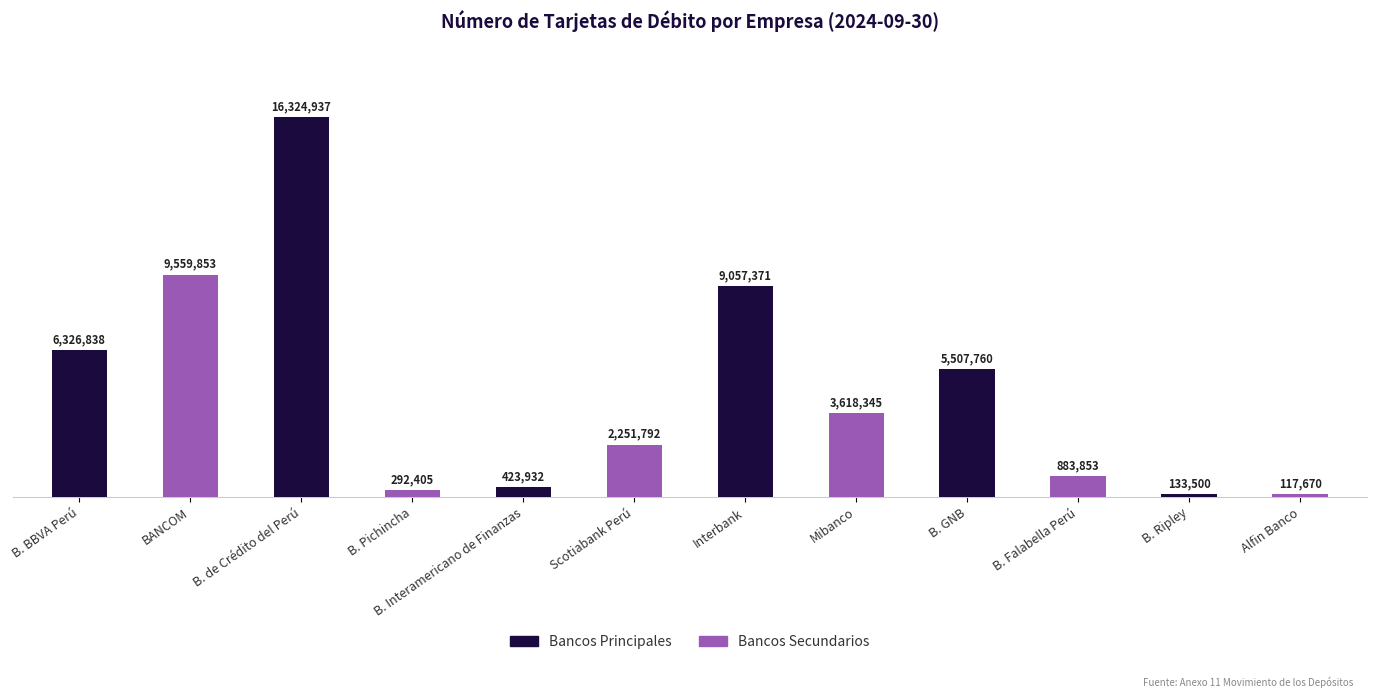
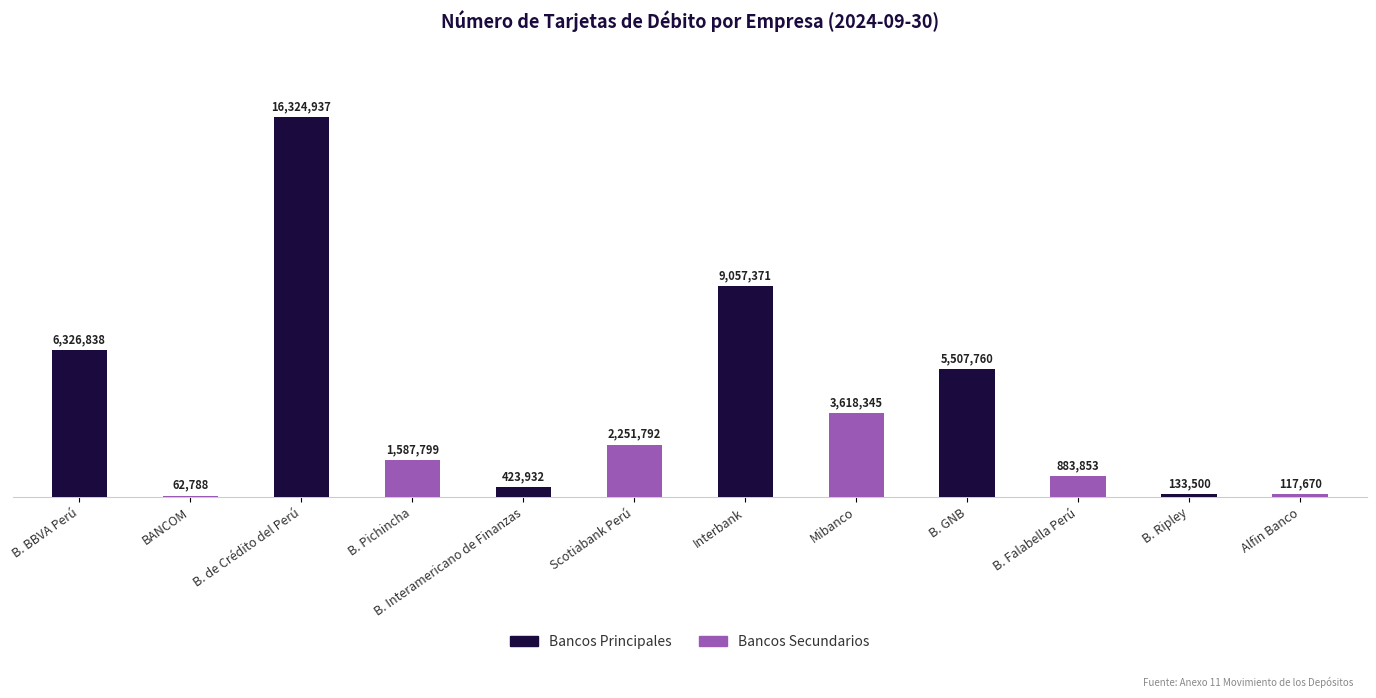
  {
    "B. BBVA Perú": "6,326,838",
-   "BANCOM": "9,559,853",
+   "BANCOM": "62,788",
    "B. de Crédito del Perú": "16,324,937",
-   "B. Pichincha": "292,405",
+   "B. Pichincha": "1,587,799",
    "B. Interamericano de Finanzas": "423,932",
    "Scotiabank Perú": "2,251,792",
    "Interbank": "9,057,371",
    "Mibanco": "3,618,345",
    "B. GNB": "5,507,760",
    "B. Falabella Perú": "883,853",
    "B. Ripley": "133,500",
    "Alfin Banco": "117,670"
  }
